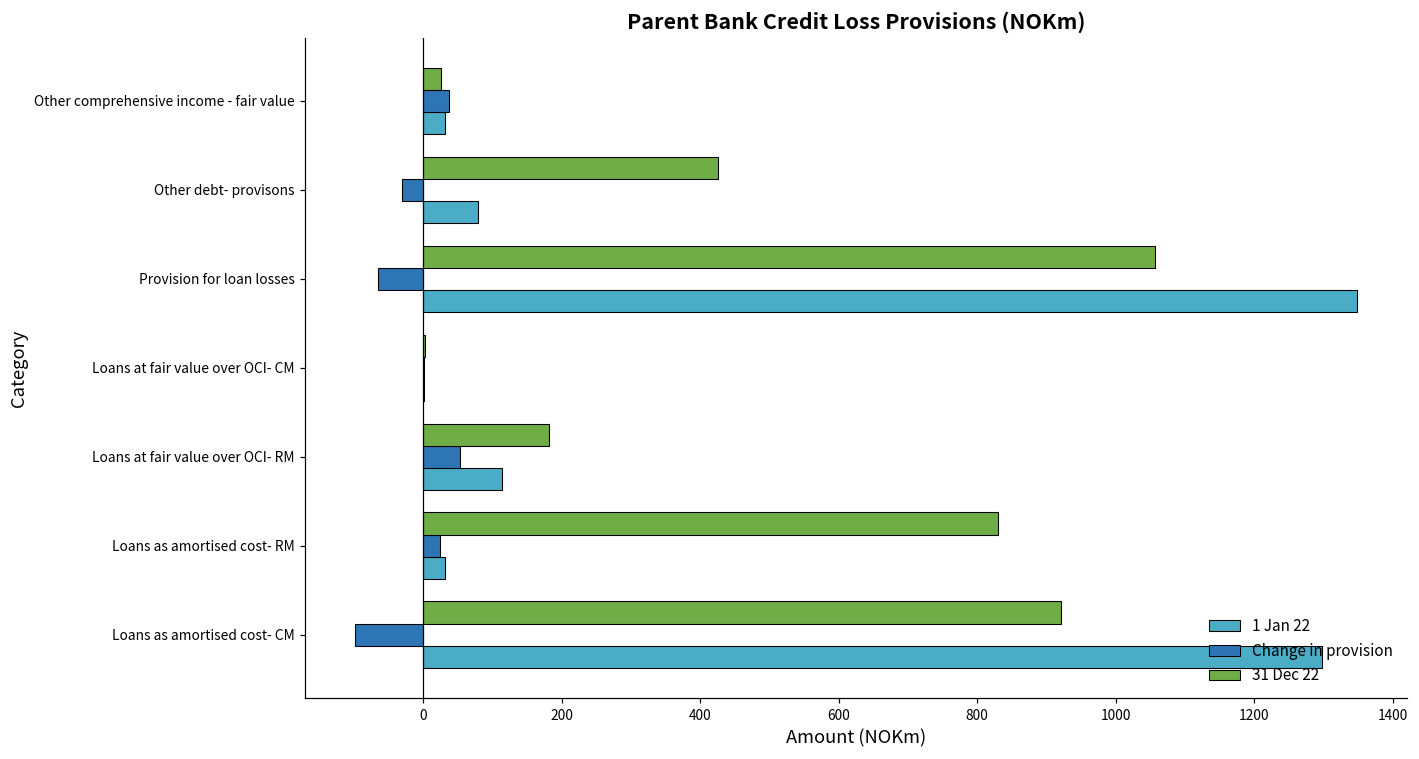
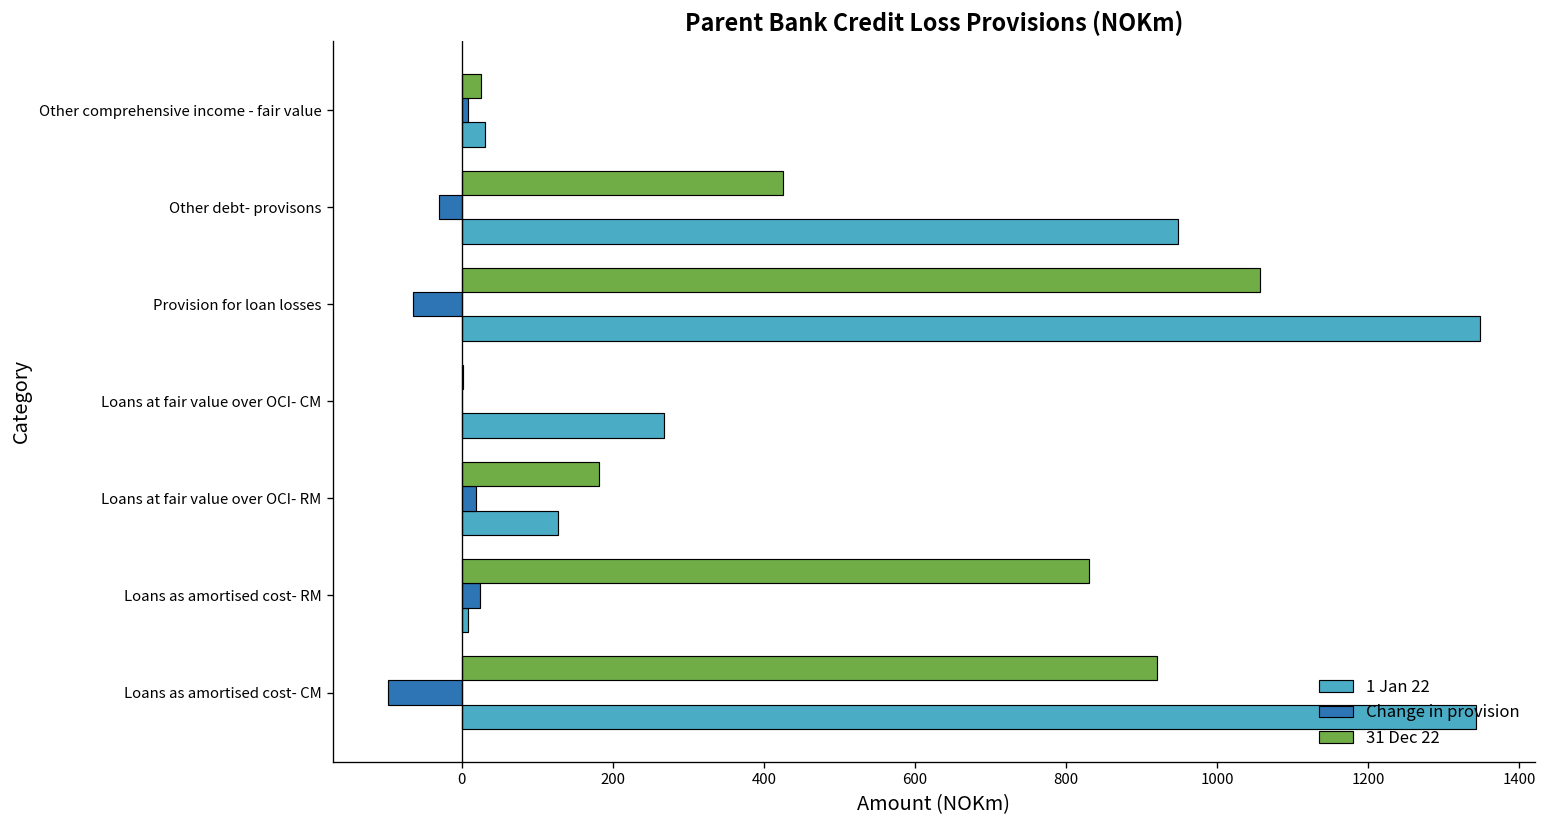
  {
    "1 Jan 22": {
      "Other comprehensive income - fair value": 30,
-     "Other debt- provisons": 80,
+     "Other debt- provisons": 950,
      "Provision for loan losses": 1350,
-     "Loans at fair value over OCI- CM": 0,
-     "Loans at fair value over OCI- RM": 110,
-     "Loans as amortised cost- RM": 30,
-     "Loans as amortised cost- CM": 1300
+     "Loans at fair value over OCI- CM": 270,
+     "Loans at fair value over OCI- RM": 130,
+     "Loans as amortised cost- RM": 10,
+     "Loans as amortised cost- CM": 1340
    },
    "Change in provision": {
-     "Other comprehensive income - fair value": 40,
+     "Other comprehensive income - fair value": 10,
      "Other debt- provisons": -30,
      "Provision for loan losses": -70,
-     "Loans at fair value over OCI- RM": 50,
+     "Loans at fair value over OCI- RM": 20,
      "Loans as amortised cost- RM": 20,
      "Loans as amortised cost- CM": -100
    },
    "31 Dec 22": {
      "Other comprehensive income - fair value": 30,
      "Other debt- provisons": 430,
      "Provision for loan losses": 1060,
      "Loans at fair value over OCI- RM": 180,
      "Loans as amortised cost- RM": 830,
      "Loans as amortised cost- CM": 920
    }
  }
